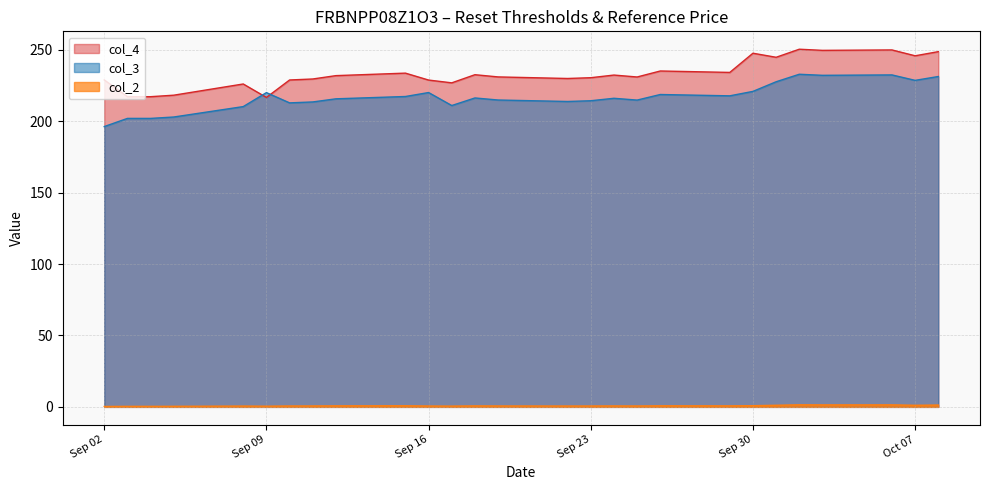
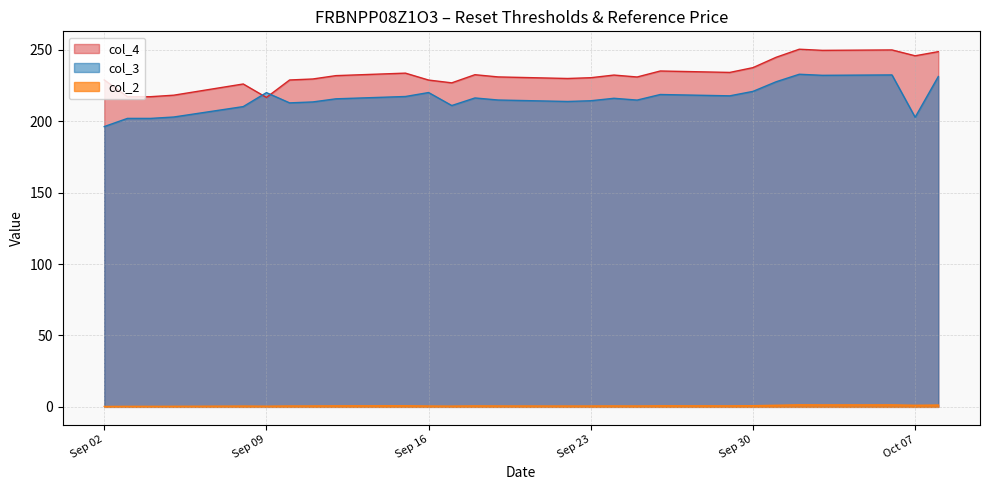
  {
    "col_4": {
      "Sep 09": 217,
      "Sep 16": 229,
      "Sep 23": 231,
-     "Sep 30": 248,
+     "Sep 30": 238,
      "Oct 07": 246
    },
    "col_3": {
      "Sep 02": 196,
      "Sep 09": 220,
      "Sep 16": 220,
      "Sep 23": 214,
      "Sep 30": 221,
-     "Oct 07": 229
+     "Oct 07": 203
    },
    "col_2": {
      "Sep 02": 0,
      "Sep 09": 0,
      "Sep 16": 1,
      "Sep 23": 1,
      "Sep 30": 1,
      "Oct 07": 1
    }
  }
